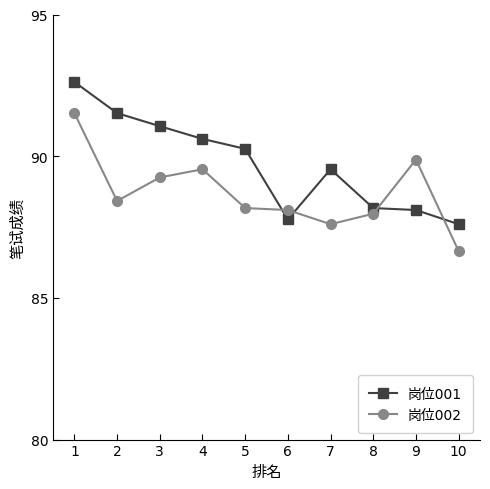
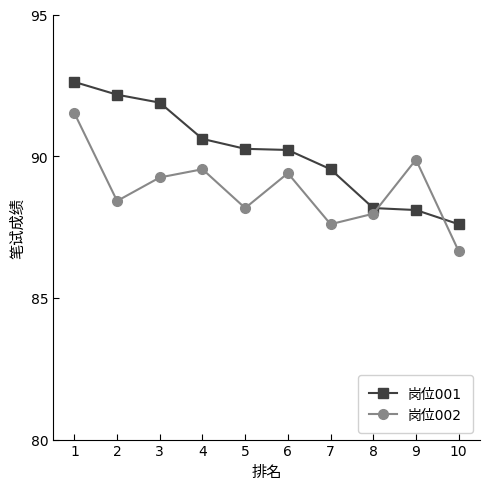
  {
    "岗位001": {
      "1": 92.6,
-     "2": 91.5,
-     "3": 91.1,
+     "2": 92.2,
+     "3": 91.9,
      "4": 90.6,
      "5": 90.3,
-     "6": 87.8,
+     "6": 90.2,
      "7": 89.5,
      "8": 88.2,
      "9": 88.1,
      "10": 87.6
    },
    "岗位002": {
      "1": 91.5,
      "2": 88.4,
      "3": 89.3,
      "4": 89.5,
      "5": 88.2,
-     "6": 88.1,
+     "6": 89.4,
      "7": 87.6,
      "8": 88.0,
      "9": 89.9,
      "10": 86.7
    }
  }
